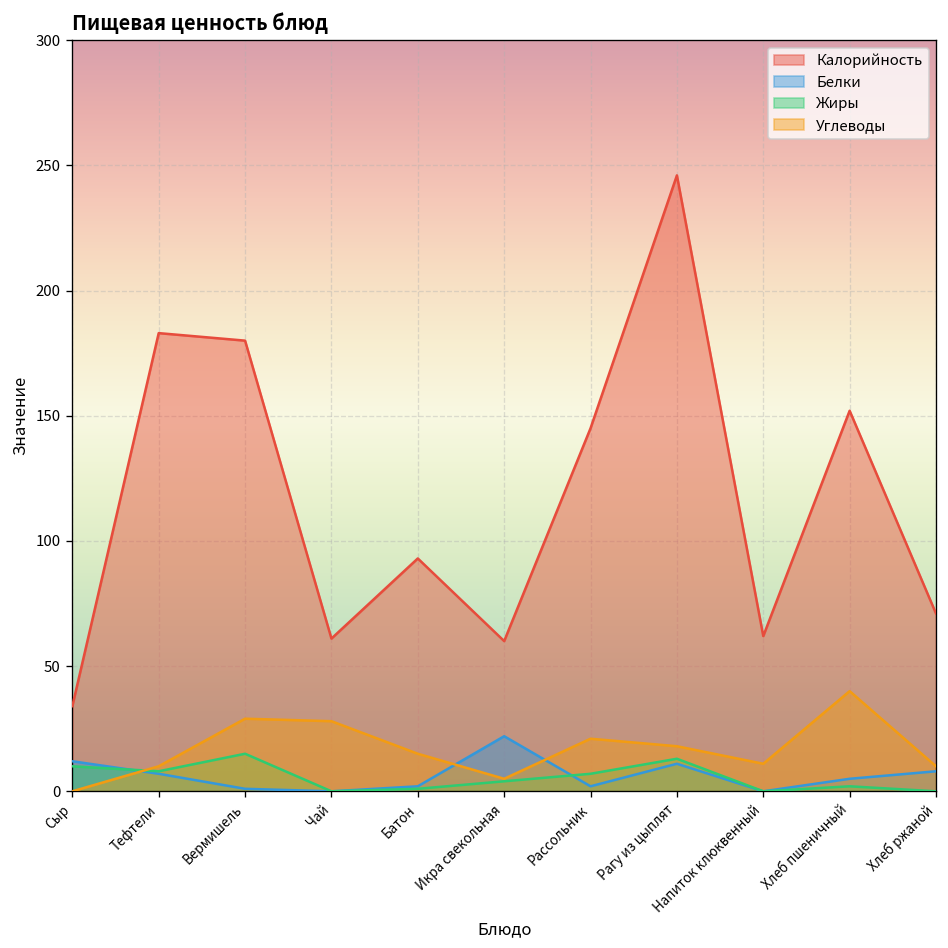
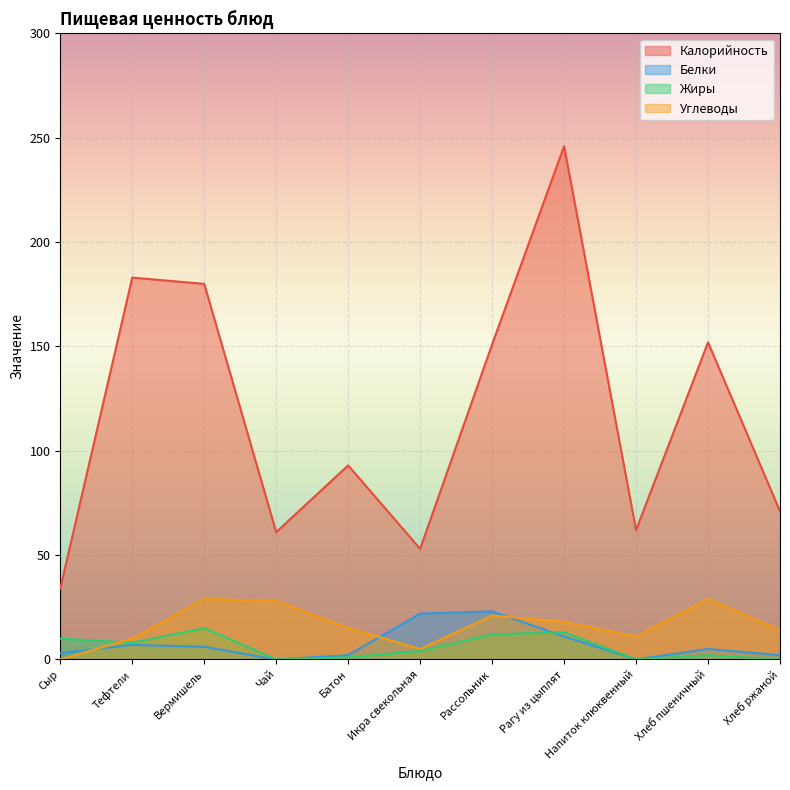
  {
    "Калорийность": {
      "Сыр": 34,
      "Тефтели": 183,
      "Вермишель": 180,
      "Чай": 61,
      "Батон": 93,
-     "Икра свекольная": 60,
-     "Рассольник": 145,
+     "Икра свекольная": 53,
+     "Рассольник": 151,
      "Рагу из цыплят": 246,
      "Напиток клюквенный": 62,
      "Хлеб пшеничный": 152,
      "Хлеб ржаной": 71
    },
    "Белки": {
-     "Сыр": 12,
-     "Вермишель": 1,
+     "Сыр": 3,
+     "Вермишель": 6,
      "Икра свекольная": 22,
-     "Рассольник": 2,
+     "Рассольник": 23,
      "Рагу из цыплят": 11,
      "Хлеб пшеничный": 5,
-     "Хлеб ржаной": 8
+     "Хлеб ржаной": 2
    },
    "Жиры": {
      "Сыр": 10,
      "Вермишель": 15,
-     "Рассольник": 7,
+     "Рассольник": 12,
      "Рагу из цыплят": 13,
      "Хлеб пшеничный": 2,
      "Хлеб ржаной": 0
    },
    "Углеводы": {
      "Сыр": 0,
      "Тефтели": 10,
      "Вермишель": 29,
      "Чай": 28,
      "Батон": 15,
      "Рассольник": 21,
      "Рагу из цыплят": 18,
      "Напиток клюквенный": 11,
-     "Хлеб пшеничный": 40,
-     "Хлеб ржаной": 10
+     "Хлеб пшеничный": 29,
+     "Хлеб ржаной": 14
    }
  }
